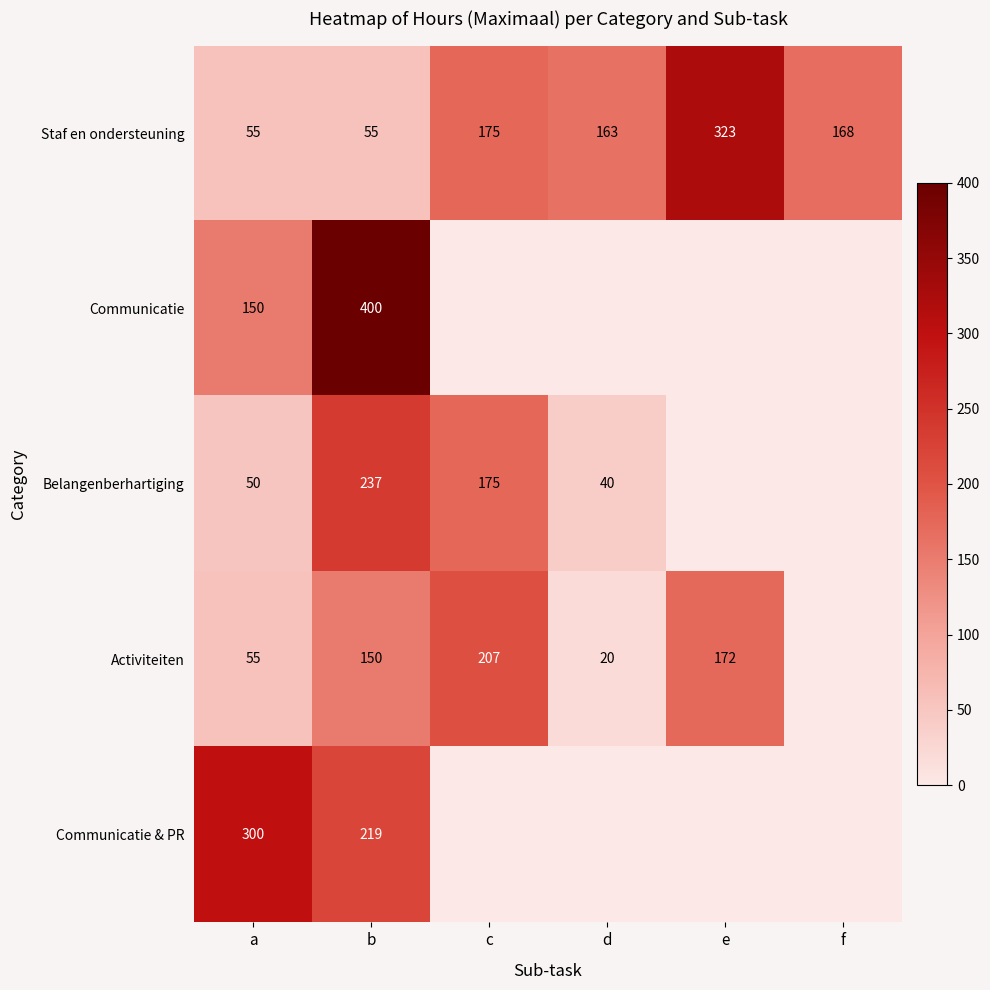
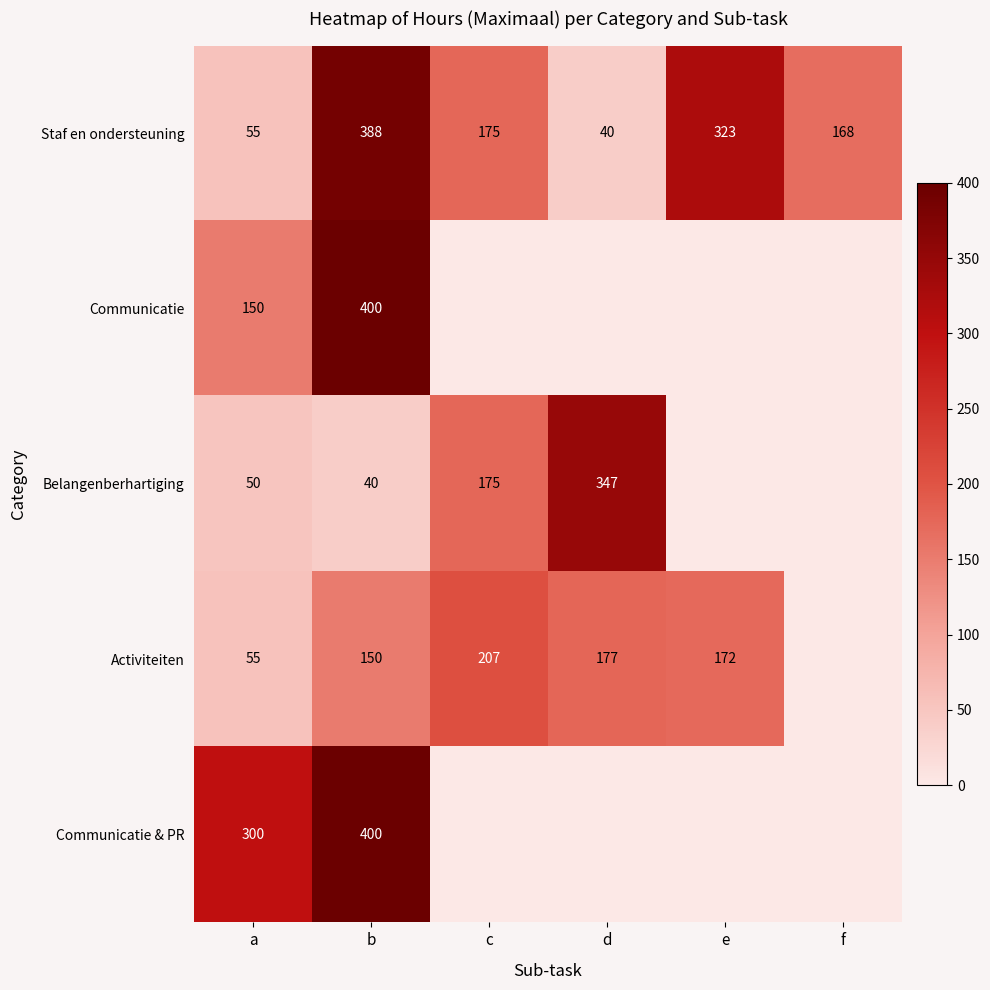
  {
    "Staf en ondersteuning": {
      "a": 55,
-     "b": 55,
+     "b": 388,
      "c": 175,
-     "d": 163,
+     "d": 40,
      "e": 323,
      "f": 168
    },
    "Communicatie": {
      "a": 150,
      "b": 400
    },
    "Belangenberhartiging": {
      "a": 50,
-     "b": 237,
+     "b": 40,
      "c": 175,
-     "d": 40
+     "d": 347
    },
    "Activiteiten": {
      "a": 55,
      "b": 150,
      "c": 207,
-     "d": 20,
+     "d": 177,
      "e": 172
    },
    "Communicatie & PR": {
      "a": 300,
-     "b": 219
+     "b": 400
    }
  }
